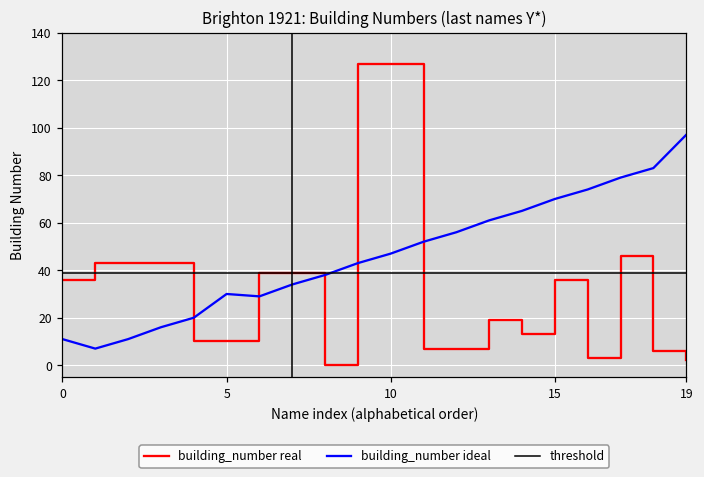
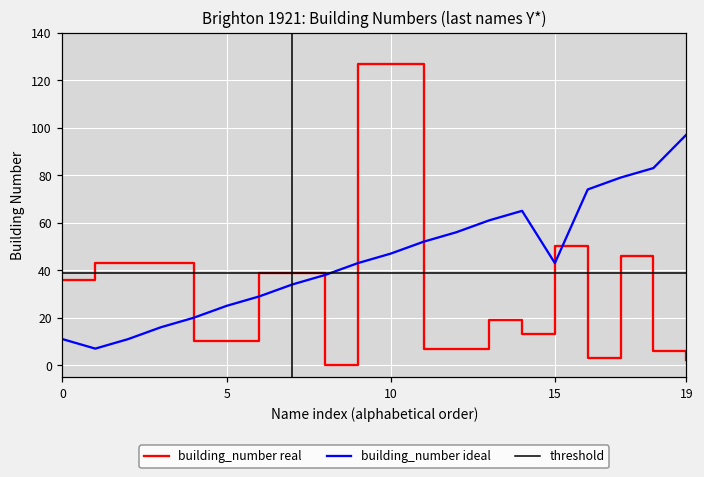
  {
    "building_number real": {
      "0": 36,
      "5": 10,
      "10": 127,
-     "15": 36,
+     "15": 50,
      "19": 2
    },
    "building_number ideal": {
      "0": 11,
-     "5": 30,
+     "5": 25,
      "10": 47,
-     "15": 70,
+     "15": 43,
      "19": 97
    },
    "threshold": {
      "0": 39,
      "5": 39,
      "10": 39,
      "15": 39,
      "19": 39
    }
  }
